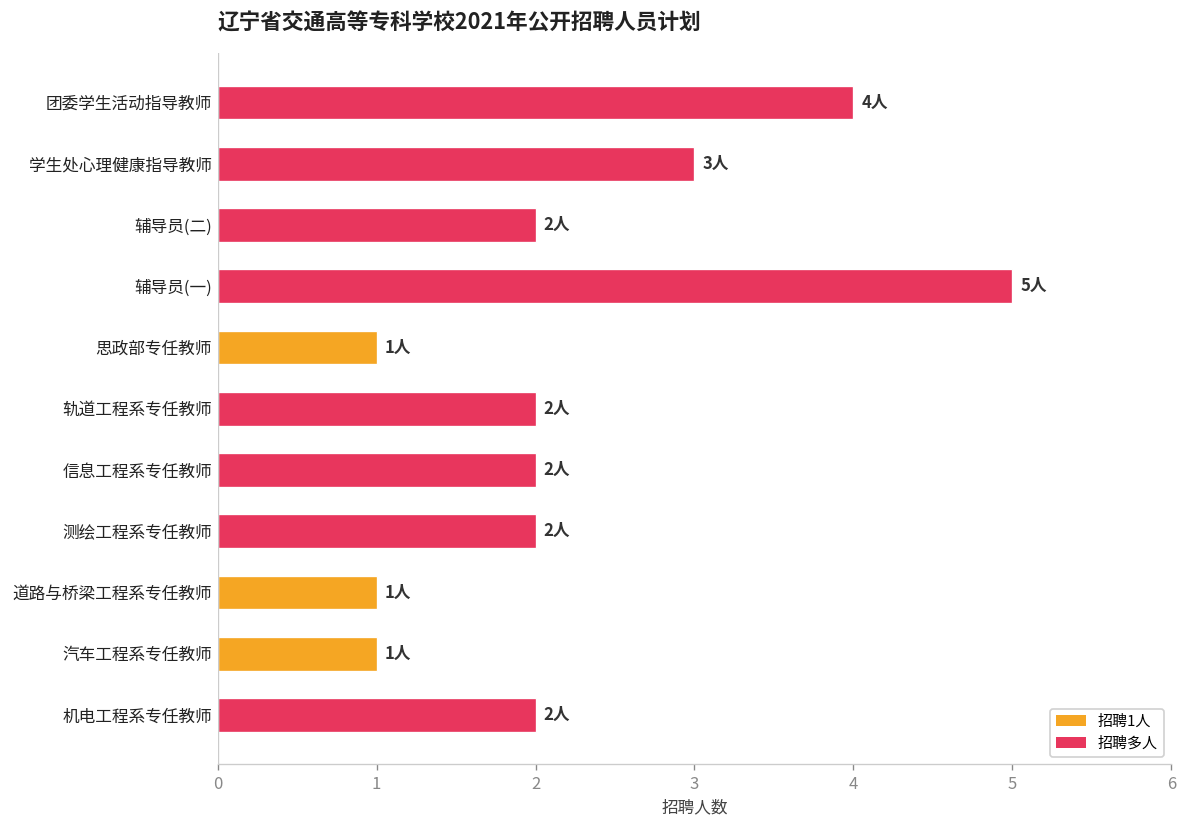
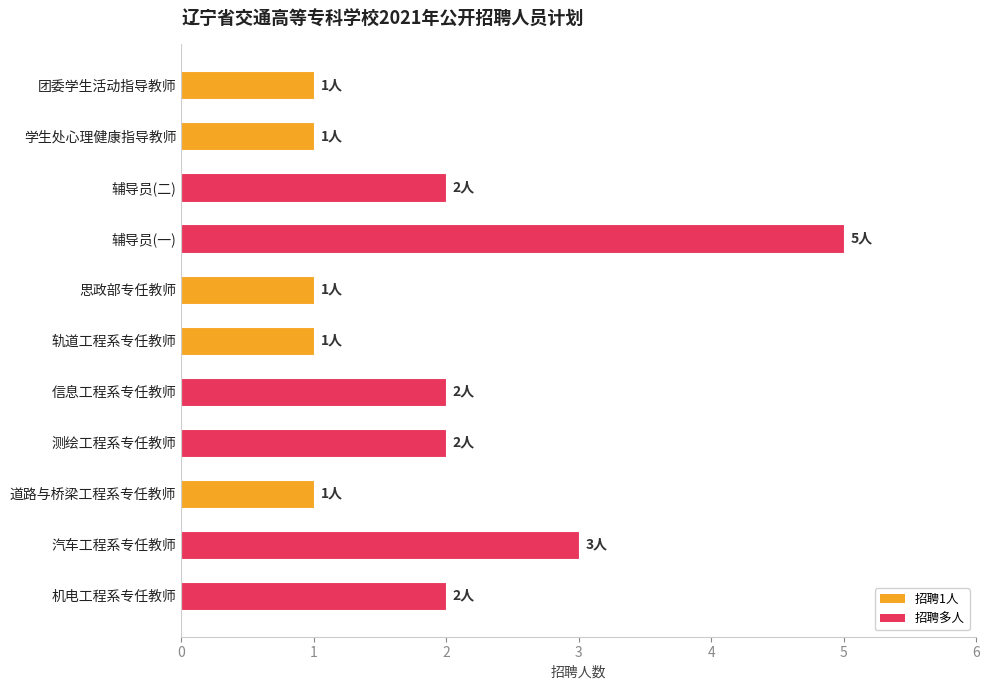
  {
-   "团委学生活动指导教师": "4人",
-   "学生处心理健康指导教师": "3人",
+   "团委学生活动指导教师": "1人",
+   "学生处心理健康指导教师": "1人",
    "辅导员(二)": "2人",
    "辅导员(一)": "5人",
    "思政部专任教师": "1人",
-   "轨道工程系专任教师": "2人",
+   "轨道工程系专任教师": "1人",
    "信息工程系专任教师": "2人",
    "测绘工程系专任教师": "2人",
    "道路与桥梁工程系专任教师": "1人",
-   "汽车工程系专任教师": "1人",
+   "汽车工程系专任教师": "3人",
    "机电工程系专任教师": "2人"
  }
